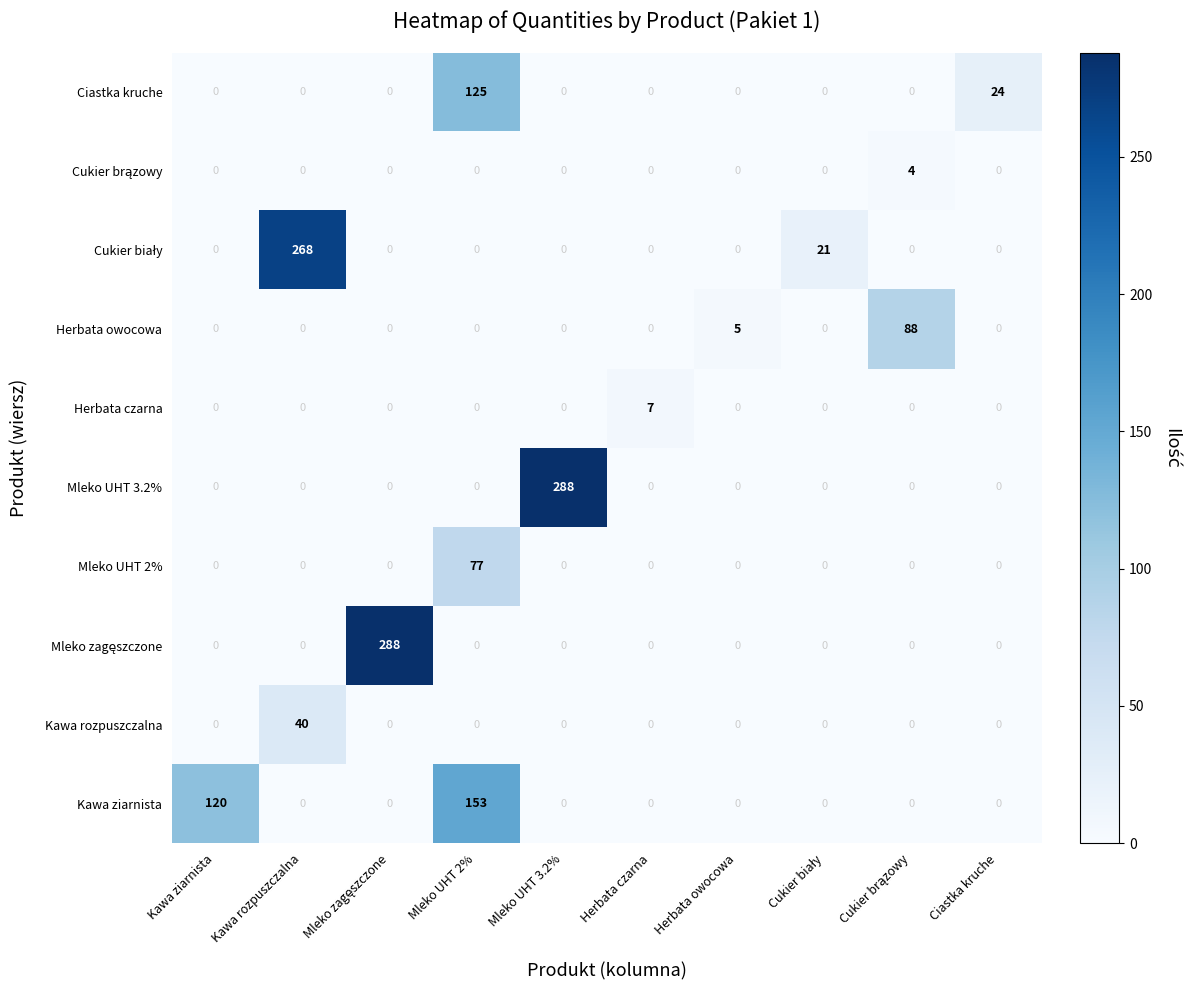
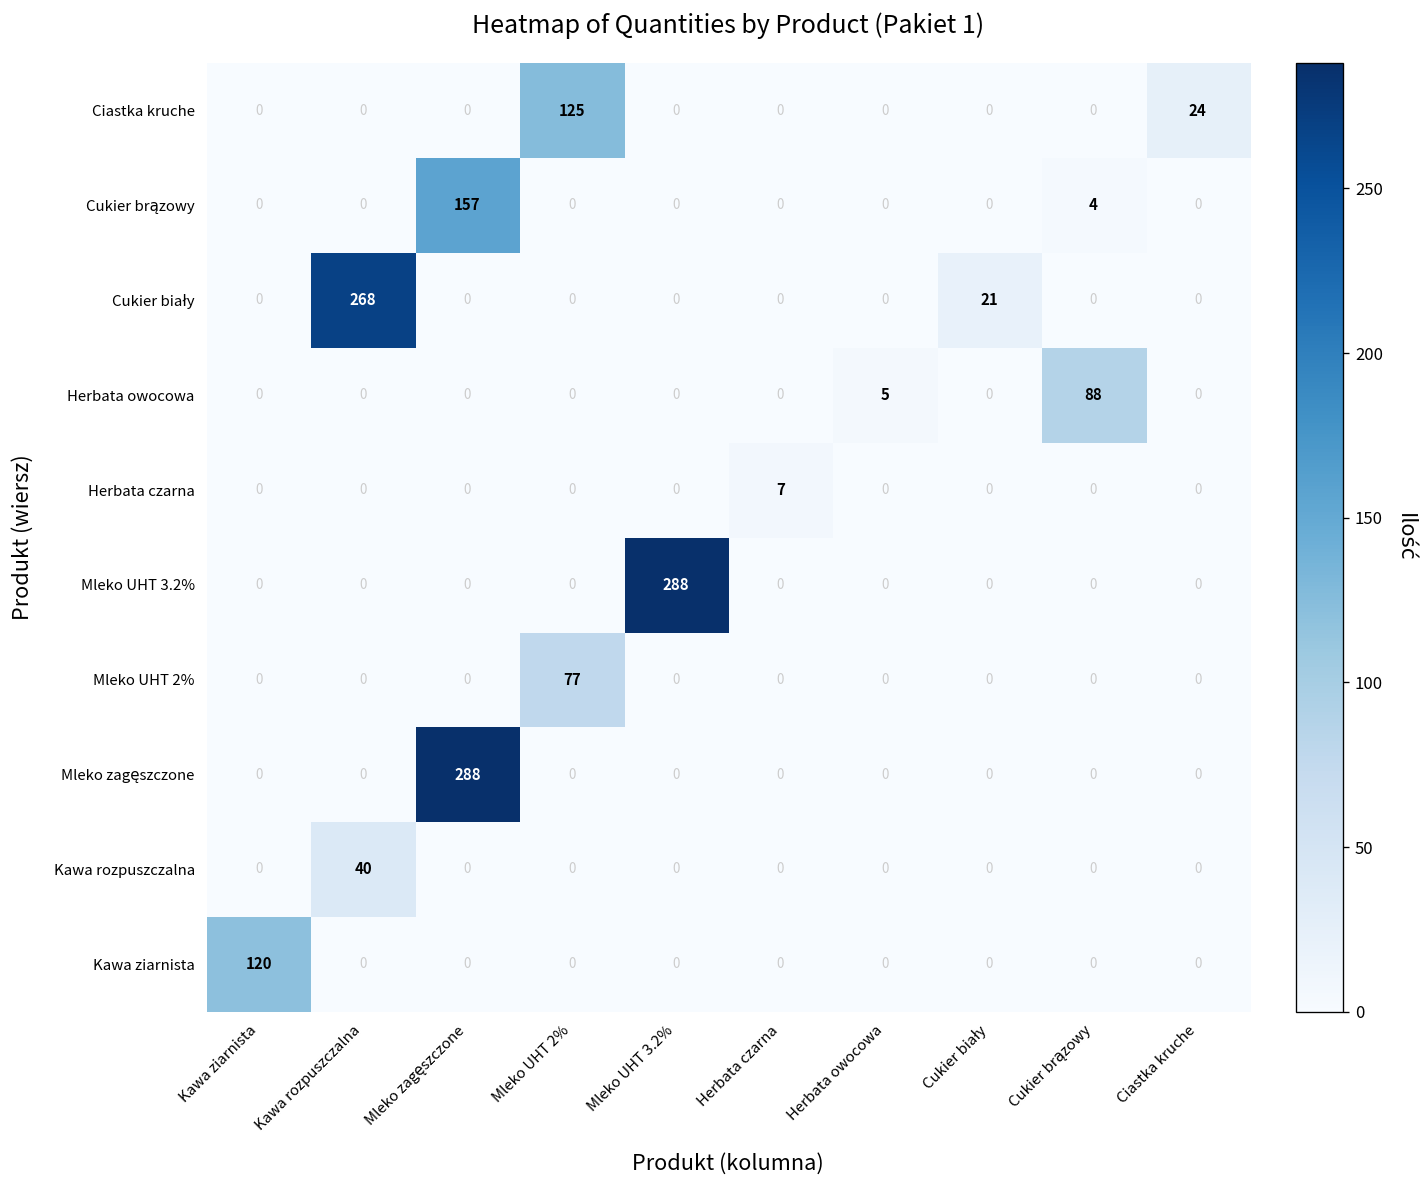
  {
    "Ciastka kruche": {
      "Kawa ziarnista": 0,
      "Kawa rozpuszczalna": 0,
      "Mleko zagęszczone": 0,
      "Mleko UHT 2%": 125,
      "Mleko UHT 3.2%": 0,
      "Herbata czarna": 0,
      "Herbata owocowa": 0,
      "Cukier biały": 0,
      "Cukier brązowy": 0,
      "Ciastka kruche": 24
    },
    "Cukier brązowy": {
      "Kawa ziarnista": 0,
      "Kawa rozpuszczalna": 0,
-     "Mleko zagęszczone": 0,
+     "Mleko zagęszczone": 157,
      "Mleko UHT 2%": 0,
      "Mleko UHT 3.2%": 0,
      "Herbata czarna": 0,
      "Herbata owocowa": 0,
      "Cukier biały": 0,
      "Cukier brązowy": 4,
      "Ciastka kruche": 0
    },
    "Cukier biały": {
      "Kawa ziarnista": 0,
      "Kawa rozpuszczalna": 268,
      "Mleko zagęszczone": 0,
      "Mleko UHT 2%": 0,
      "Mleko UHT 3.2%": 0,
      "Herbata czarna": 0,
      "Herbata owocowa": 0,
      "Cukier biały": 21,
      "Cukier brązowy": 0,
      "Ciastka kruche": 0
    },
    "Herbata owocowa": {
      "Kawa ziarnista": 0,
      "Kawa rozpuszczalna": 0,
      "Mleko zagęszczone": 0,
      "Mleko UHT 2%": 0,
      "Mleko UHT 3.2%": 0,
      "Herbata czarna": 0,
      "Herbata owocowa": 5,
      "Cukier biały": 0,
      "Cukier brązowy": 88,
      "Ciastka kruche": 0
    },
    "Herbata czarna": {
      "Kawa ziarnista": 0,
      "Kawa rozpuszczalna": 0,
      "Mleko zagęszczone": 0,
      "Mleko UHT 2%": 0,
      "Mleko UHT 3.2%": 0,
      "Herbata czarna": 7,
      "Herbata owocowa": 0,
      "Cukier biały": 0,
      "Cukier brązowy": 0,
      "Ciastka kruche": 0
    },
    "Mleko UHT 3.2%": {
      "Kawa ziarnista": 0,
      "Kawa rozpuszczalna": 0,
      "Mleko zagęszczone": 0,
      "Mleko UHT 2%": 0,
      "Mleko UHT 3.2%": 288,
      "Herbata czarna": 0,
      "Herbata owocowa": 0,
      "Cukier biały": 0,
      "Cukier brązowy": 0,
      "Ciastka kruche": 0
    },
    "Mleko UHT 2%": {
      "Kawa ziarnista": 0,
      "Kawa rozpuszczalna": 0,
      "Mleko zagęszczone": 0,
      "Mleko UHT 2%": 77,
      "Mleko UHT 3.2%": 0,
      "Herbata czarna": 0,
      "Herbata owocowa": 0,
      "Cukier biały": 0,
      "Cukier brązowy": 0,
      "Ciastka kruche": 0
    },
    "Mleko zagęszczone": {
      "Kawa ziarnista": 0,
      "Kawa rozpuszczalna": 0,
      "Mleko zagęszczone": 288,
      "Mleko UHT 2%": 0,
      "Mleko UHT 3.2%": 0,
      "Herbata czarna": 0,
      "Herbata owocowa": 0,
      "Cukier biały": 0,
      "Cukier brązowy": 0,
      "Ciastka kruche": 0
    },
    "Kawa rozpuszczalna": {
      "Kawa ziarnista": 0,
      "Kawa rozpuszczalna": 40,
      "Mleko zagęszczone": 0,
      "Mleko UHT 2%": 0,
      "Mleko UHT 3.2%": 0,
      "Herbata czarna": 0,
      "Herbata owocowa": 0,
      "Cukier biały": 0,
      "Cukier brązowy": 0,
      "Ciastka kruche": 0
    },
    "Kawa ziarnista": {
      "Kawa ziarnista": 120,
      "Kawa rozpuszczalna": 0,
      "Mleko zagęszczone": 0,
-     "Mleko UHT 2%": 153,
+     "Mleko UHT 2%": 0,
      "Mleko UHT 3.2%": 0,
      "Herbata czarna": 0,
      "Herbata owocowa": 0,
      "Cukier biały": 0,
      "Cukier brązowy": 0,
      "Ciastka kruche": 0
    }
  }
